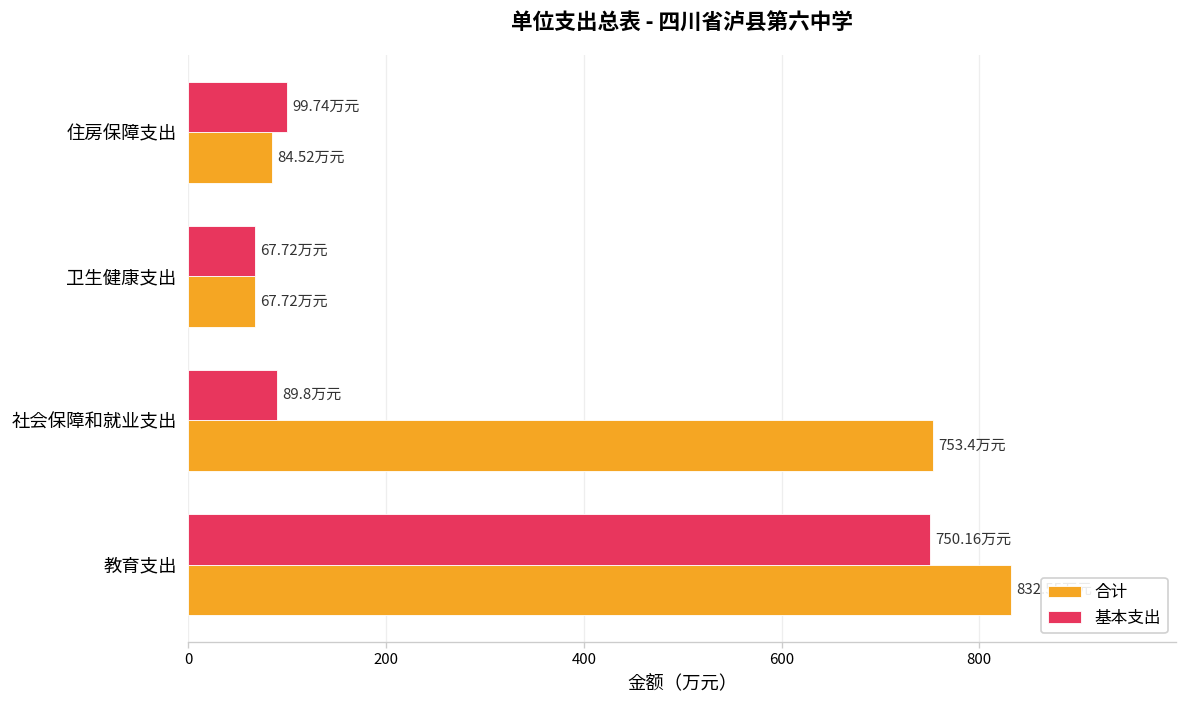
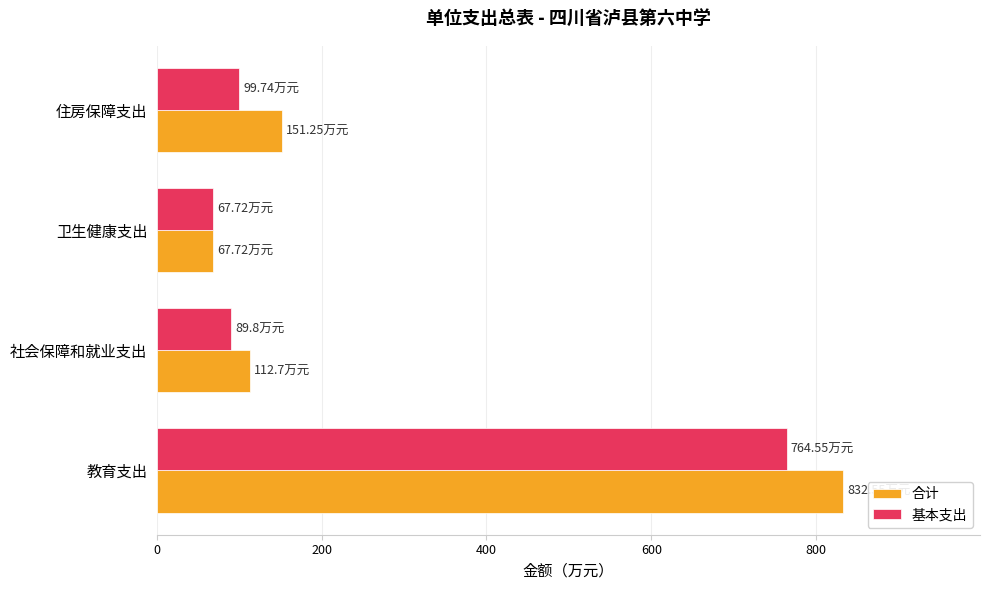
  {
    "合计": {
-     "住房保障支出": 84.52,
+     "住房保障支出": 151.25,
      "卫生健康支出": 67.72,
-     "社会保障和就业支出": 753.4
+     "社会保障和就业支出": 112.7
    },
    "基本支出": {
      "住房保障支出": 99.74,
      "卫生健康支出": 67.72,
      "社会保障和就业支出": 89.8,
-     "教育支出": 750.16
+     "教育支出": 764.55
    }
  }
